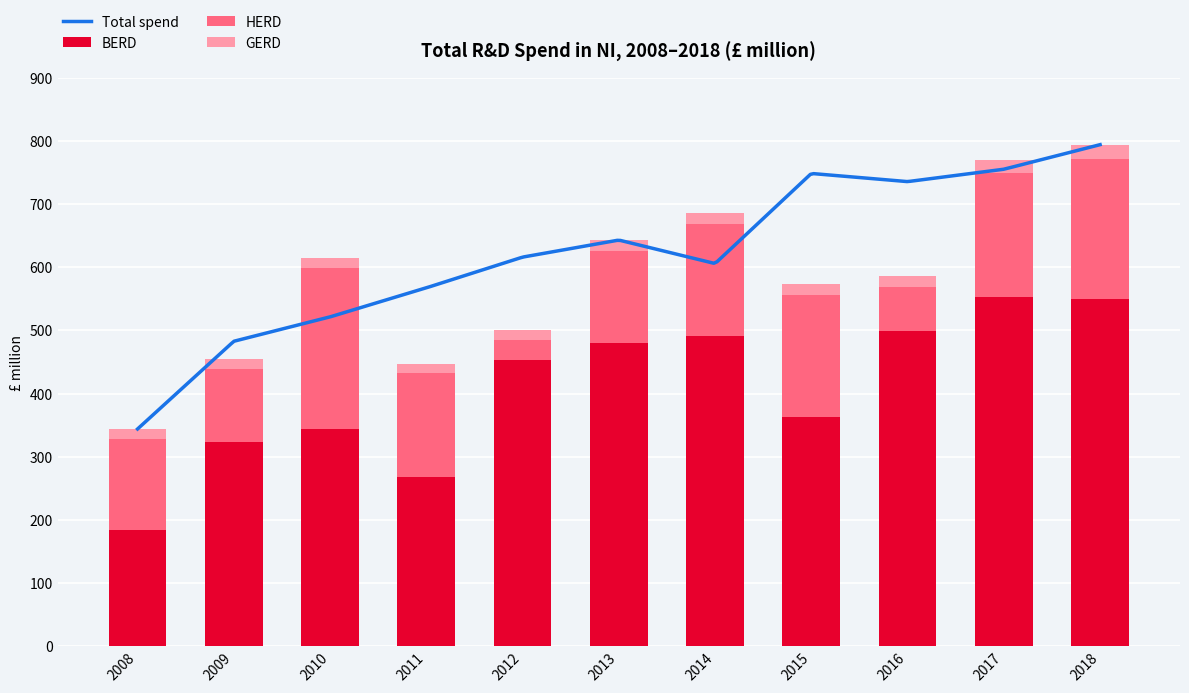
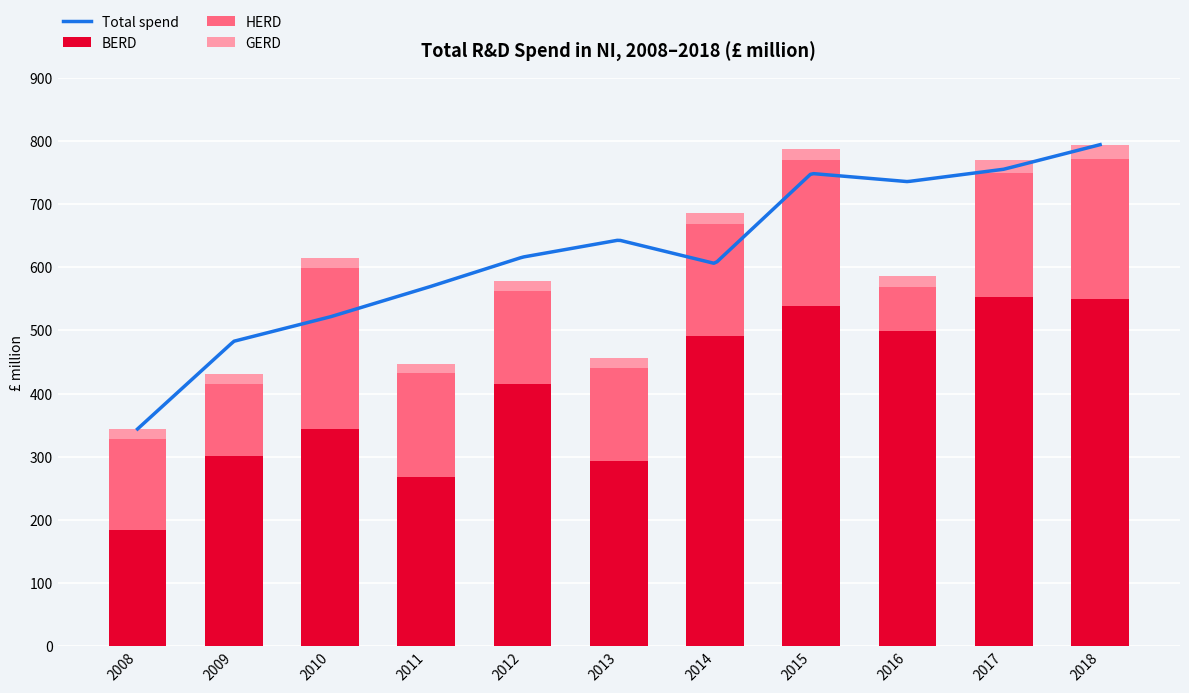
  {
    "Total spend": {
      "2008": 340,
      "2018": 790
    },
    "BERD": {
      "2008": 180,
-     "2009": 320,
+     "2009": 300,
      "2010": 340,
      "2011": 270,
-     "2012": 450,
-     "2013": 480,
+     "2012": 420,
+     "2013": 290,
      "2014": 490,
-     "2015": 360,
+     "2015": 540,
      "2016": 500,
      "2017": 550,
      "2018": 550
    },
    "HERD": {
      "2008": 140,
      "2009": 110,
      "2010": 250,
      "2011": 160,
-     "2012": 30,
+     "2012": 150,
      "2013": 150,
      "2014": 180,
-     "2015": 190,
+     "2015": 230,
      "2016": 70,
      "2017": 200,
      "2018": 220
    },
    "GERD": {
      "2008": 20,
      "2009": 20,
      "2010": 20,
      "2011": 10,
      "2012": 20,
      "2013": 20,
      "2014": 20,
      "2015": 20,
      "2016": 20,
      "2017": 20,
      "2018": 20
    }
  }
